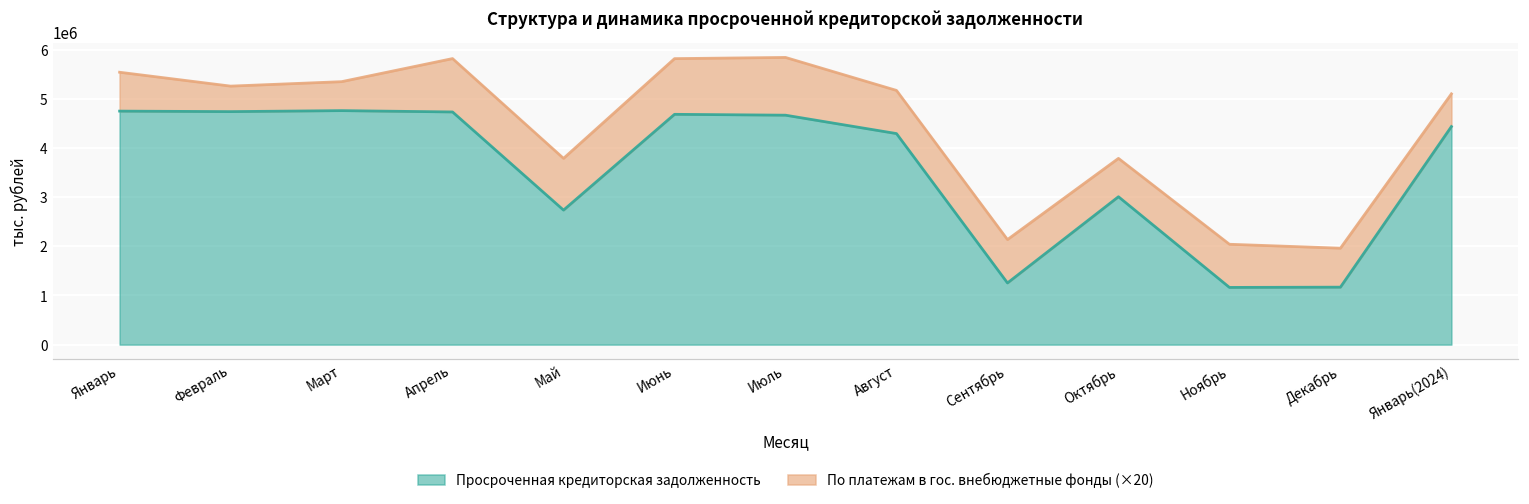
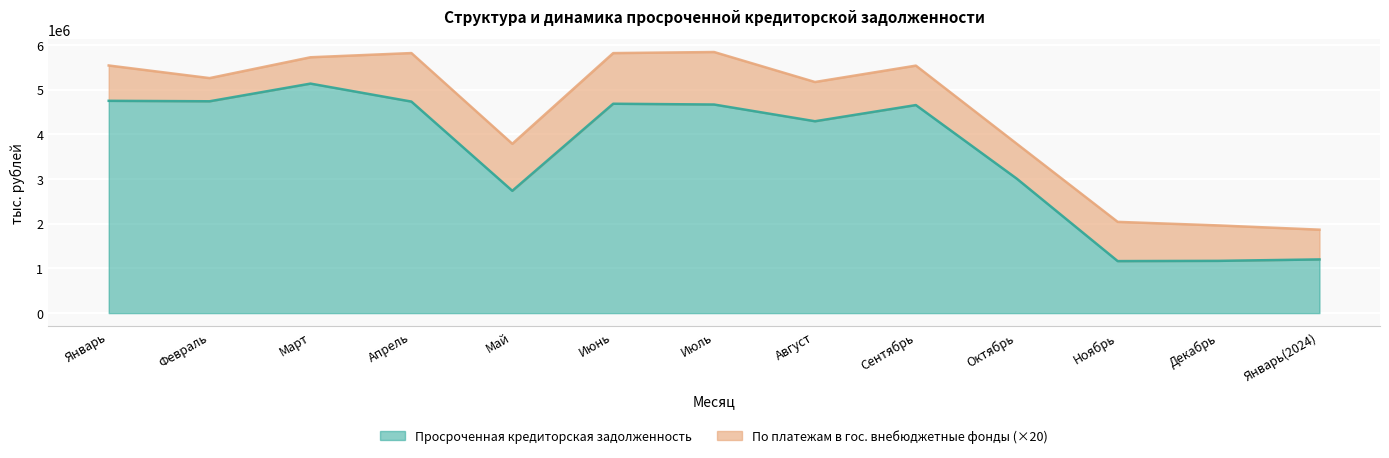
  {
    "Просроченная кредиторская задолженность": {
      "Январь": 4800000,
      "Февраль": 4700000,
-     "Март": 4800000,
+     "Март": 5100000,
      "Апрель": 4700000,
      "Май": 2700000,
      "Июнь": 4700000,
      "Июль": 4700000,
      "Август": 4300000,
-     "Сентябрь": 1300000,
+     "Сентябрь": 4700000,
      "Октябрь": 3000000,
      "Ноябрь": 1200000,
      "Декабрь": 1200000,
-     "Январь(2024)": 4400000
+     "Январь(2024)": 1200000
    }
  }
